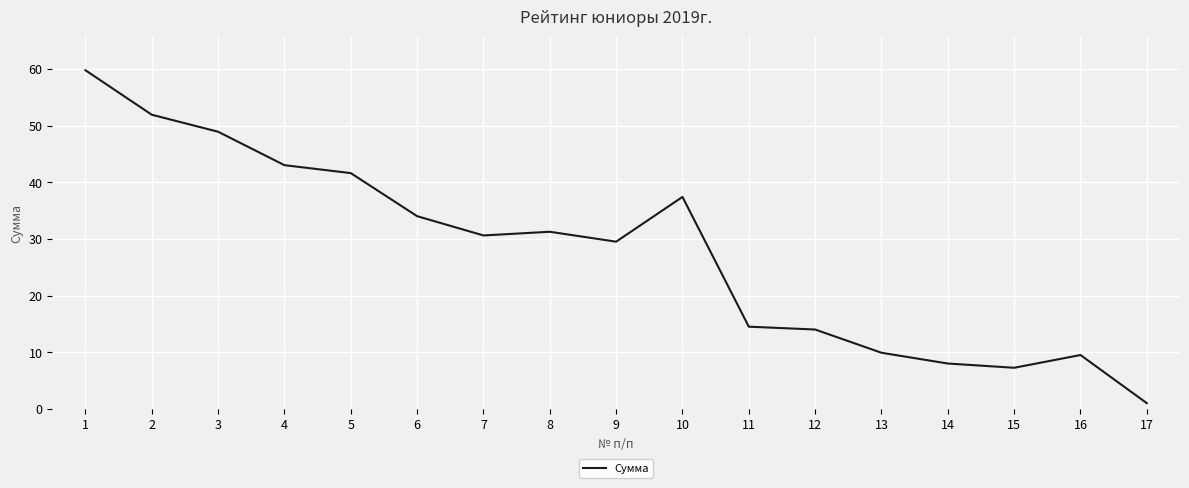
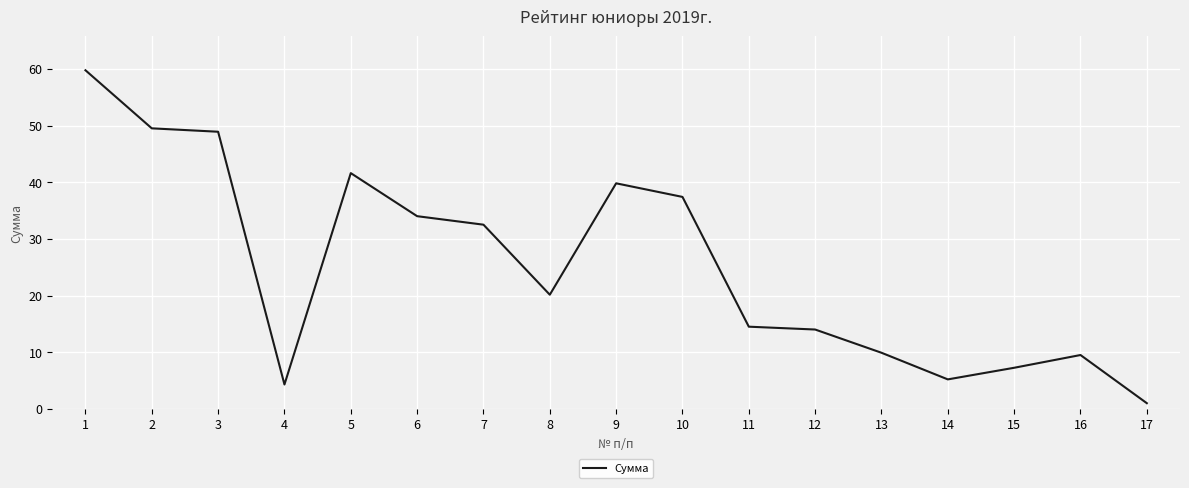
  {
    "1": 60,
-   "2": 52,
+   "2": 50,
    "3": 49,
-   "4": 43,
+   "4": 4,
    "5": 42,
    "6": 34,
-   "7": 31,
-   "8": 31,
-   "9": 30,
+   "7": 33,
+   "8": 20,
+   "9": 40,
    "10": 37,
    "11": 15,
    "12": 14,
    "13": 10,
-   "14": 8,
+   "14": 5,
    "15": 7,
    "16": 10,
    "17": 1
  }
